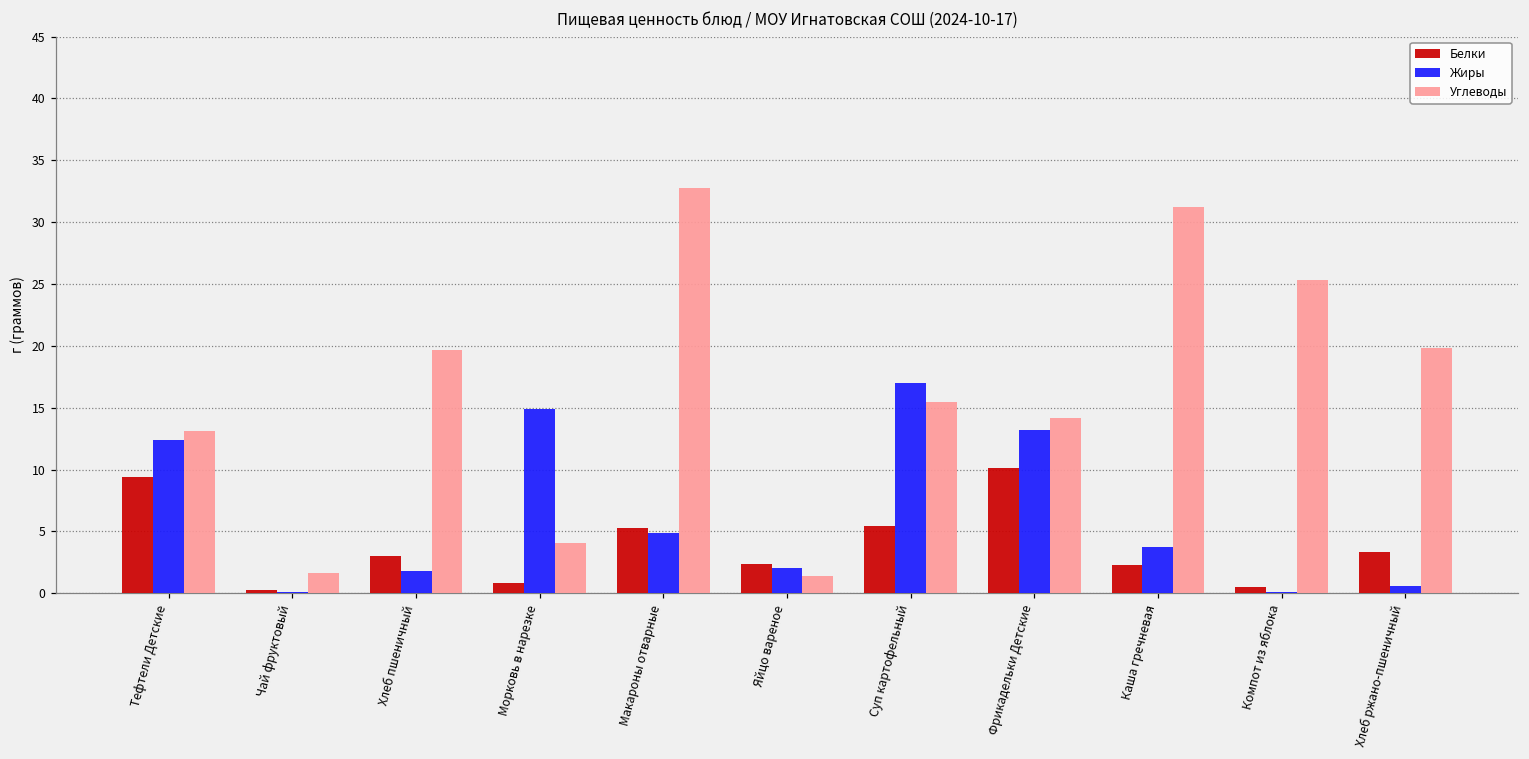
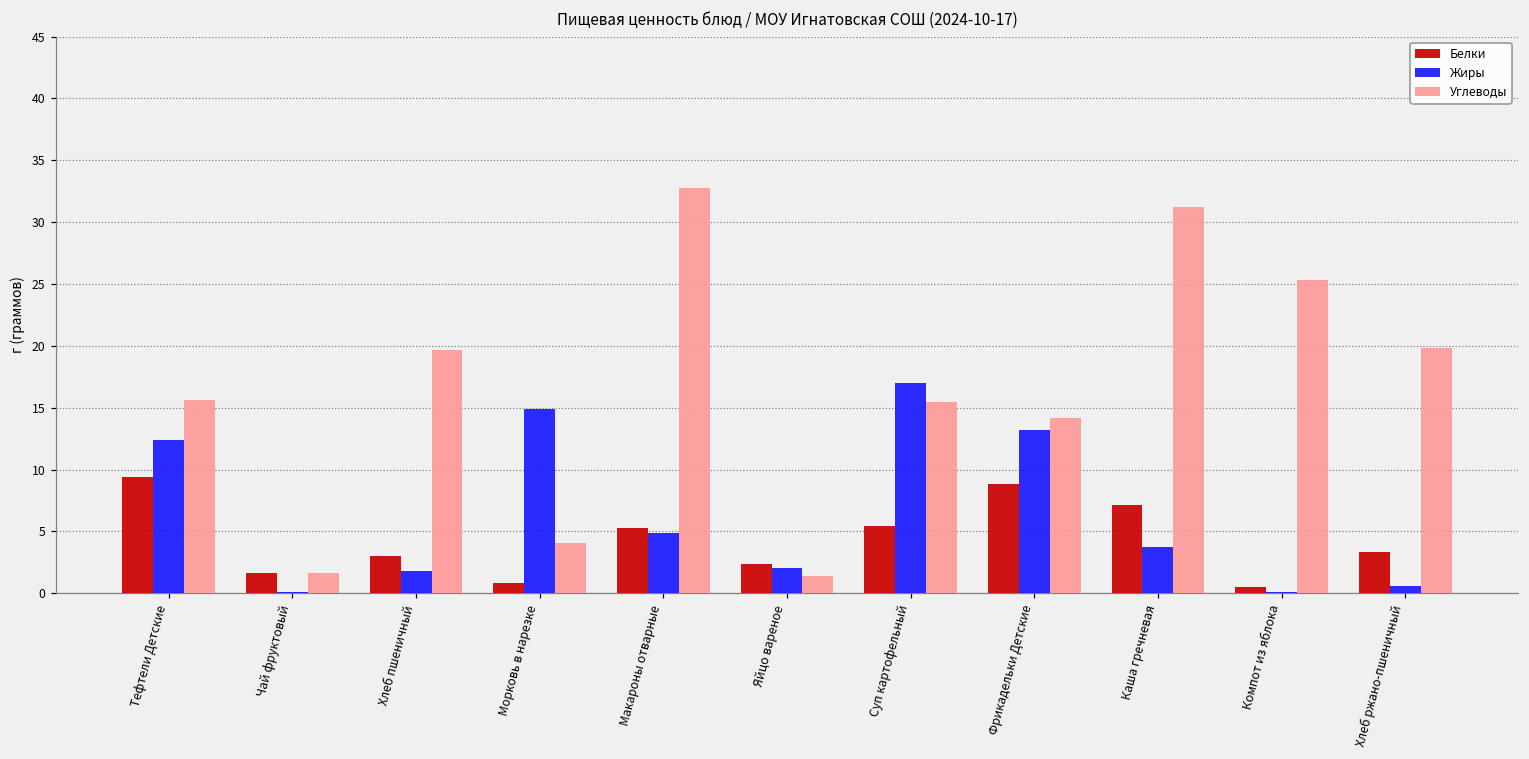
  {
    "Белки": {
      "Тефтели Детские": 9.4,
-     "Чай фруктовый": 0.3,
+     "Чай фруктовый": 1.6,
      "Хлеб пшеничный": 3.0,
      "Морковь в нарезке": 0.8,
      "Макароны отварные": 5.3,
      "Яйцо вареное": 2.4,
      "Суп картофельный": 5.4,
-     "Фрикадельки Детские": 10.1,
-     "Каша гречневая": 2.3,
+     "Фрикадельки Детские": 8.8,
+     "Каша гречневая": 7.1,
      "Компот из яблока": 0.5,
      "Хлеб ржано-пшеничный": 3.3
    },
    "Жиры": {
      "Тефтели Детские": 12.4,
      "Хлеб пшеничный": 1.8,
      "Морковь в нарезке": 14.9,
      "Макароны отварные": 4.9,
      "Яйцо вареное": 2.0,
      "Суп картофельный": 17.0,
      "Фрикадельки Детские": 13.2,
      "Каша гречневая": 3.7,
      "Хлеб ржано-пшеничный": 0.6
    },
    "Углеводы": {
-     "Тефтели Детские": 13.1,
+     "Тефтели Детские": 15.6,
      "Чай фруктовый": 1.6,
      "Хлеб пшеничный": 19.7,
      "Морковь в нарезке": 4.1,
      "Макароны отварные": 32.8,
      "Яйцо вареное": 1.4,
      "Суп картофельный": 15.5,
      "Фрикадельки Детские": 14.2,
      "Каша гречневая": 31.2,
      "Компот из яблока": 25.3,
      "Хлеб ржано-пшеничный": 19.8
    }
  }
